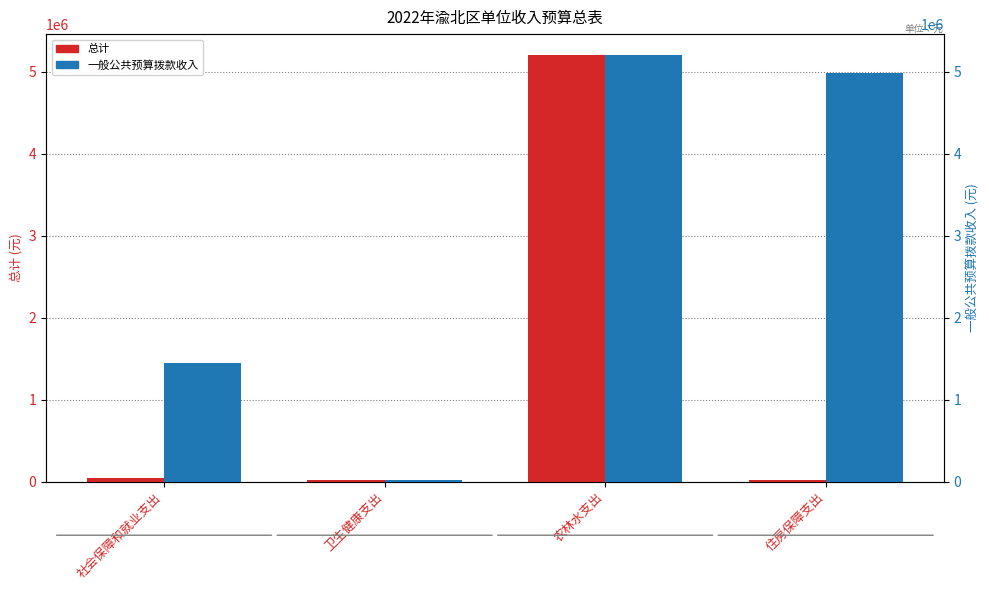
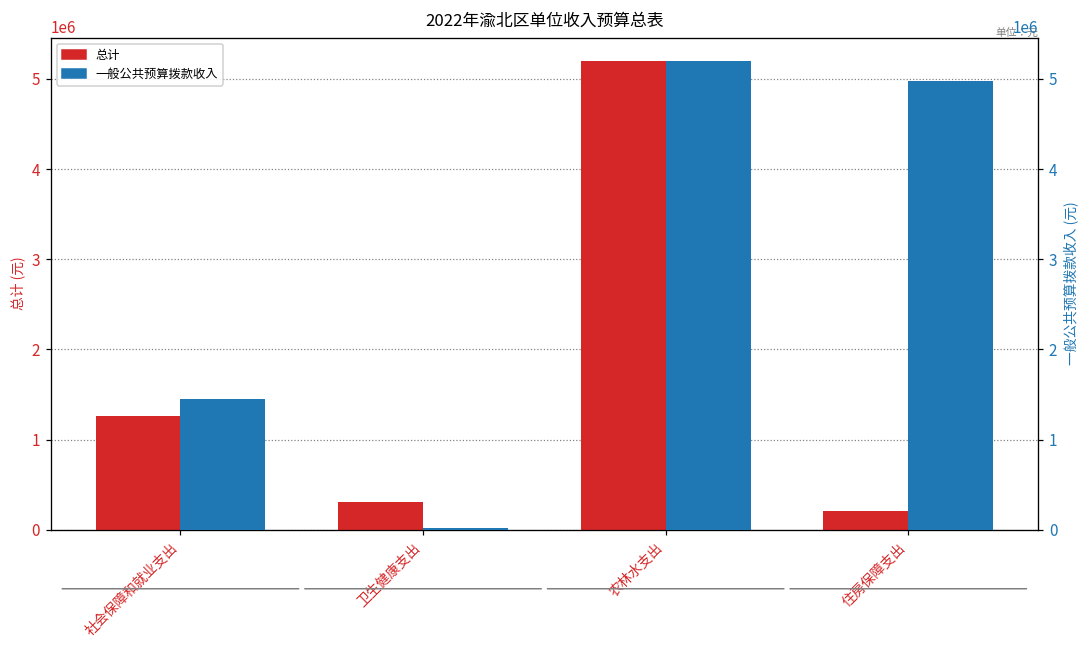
  {
    "总计": {
-     "社会保障和就业支出": 0,
-     "卫生健康支出": 0,
+     "社会保障和就业支出": 1300000,
+     "卫生健康支出": 300000,
      "农林水支出": 5200000,
-     "住房保障支出": 0
+     "住房保障支出": 200000
    },
    "一般公共预算拨款收入": {
      "社会保障和就业支出": 1500000,
      "农林水支出": 5200000,
      "住房保障支出": 5000000
    }
  }
